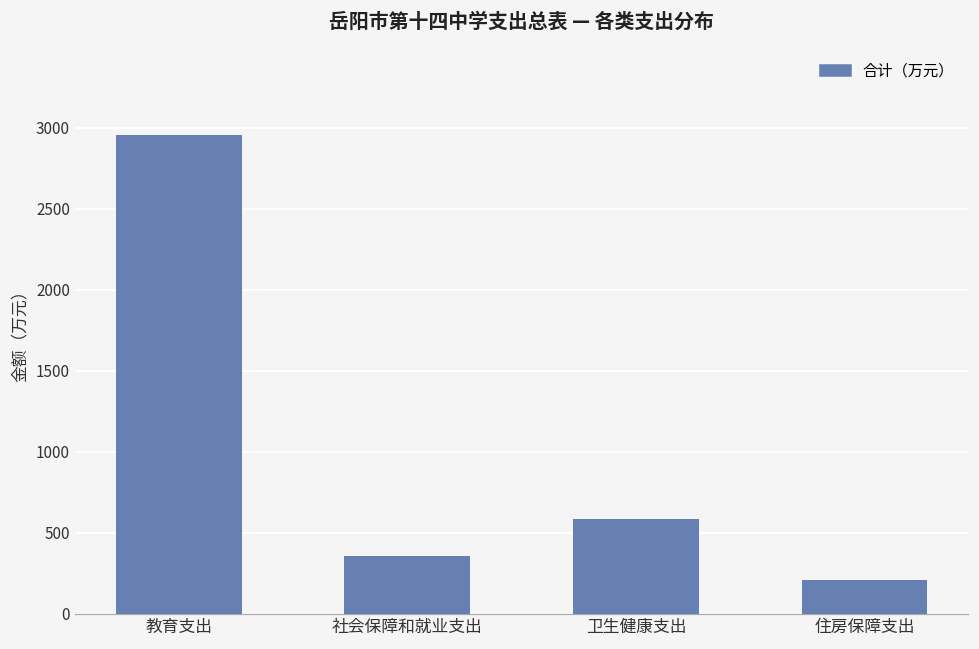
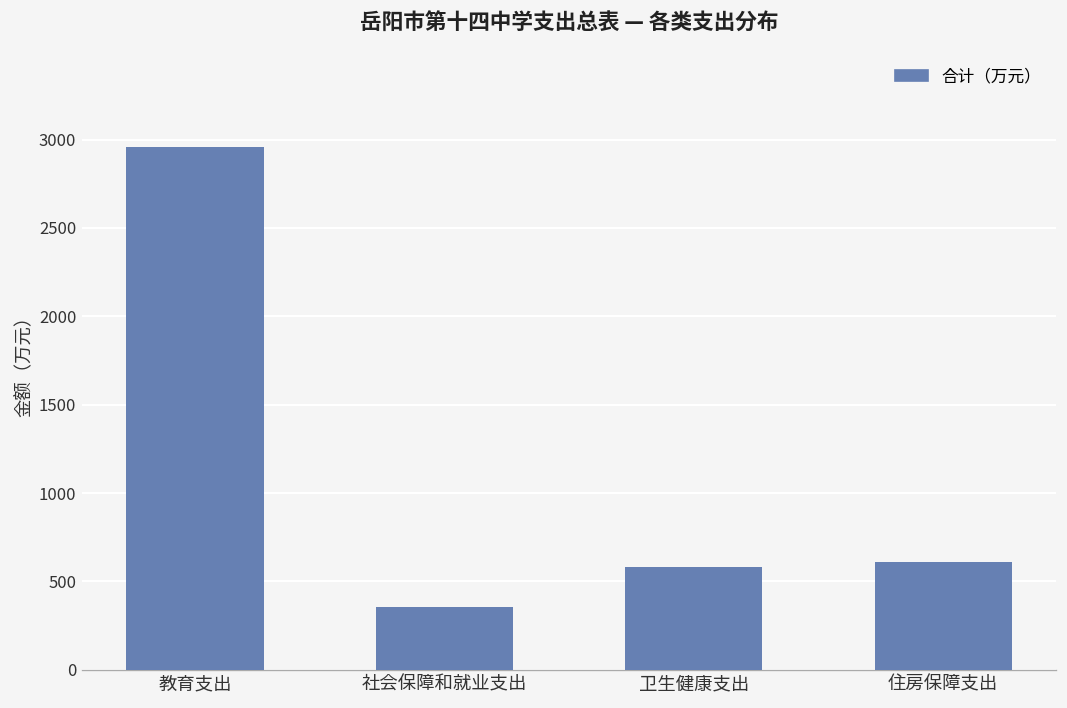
  {
    "教育支出": 2960,
    "社会保障和就业支出": 360,
    "卫生健康支出": 580,
-   "住房保障支出": 210
+   "住房保障支出": 610
  }
